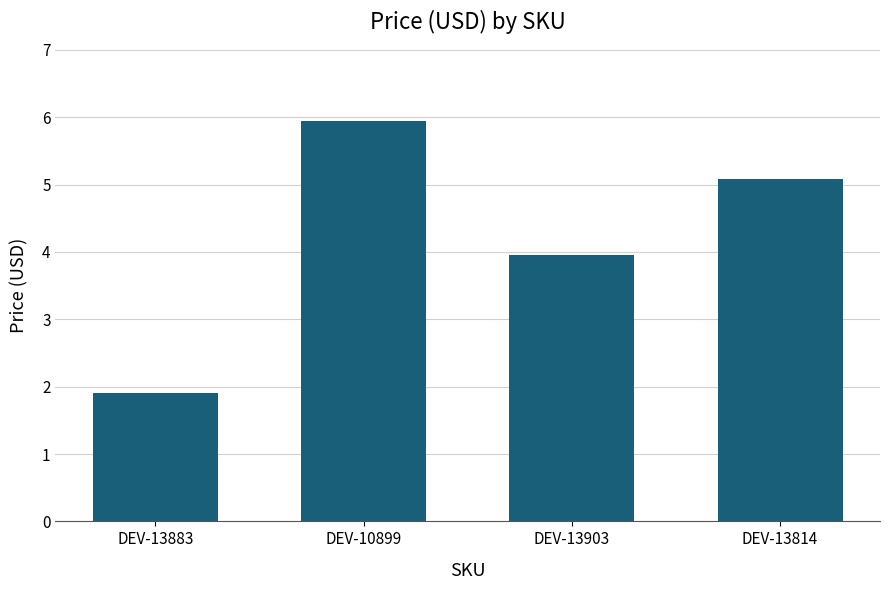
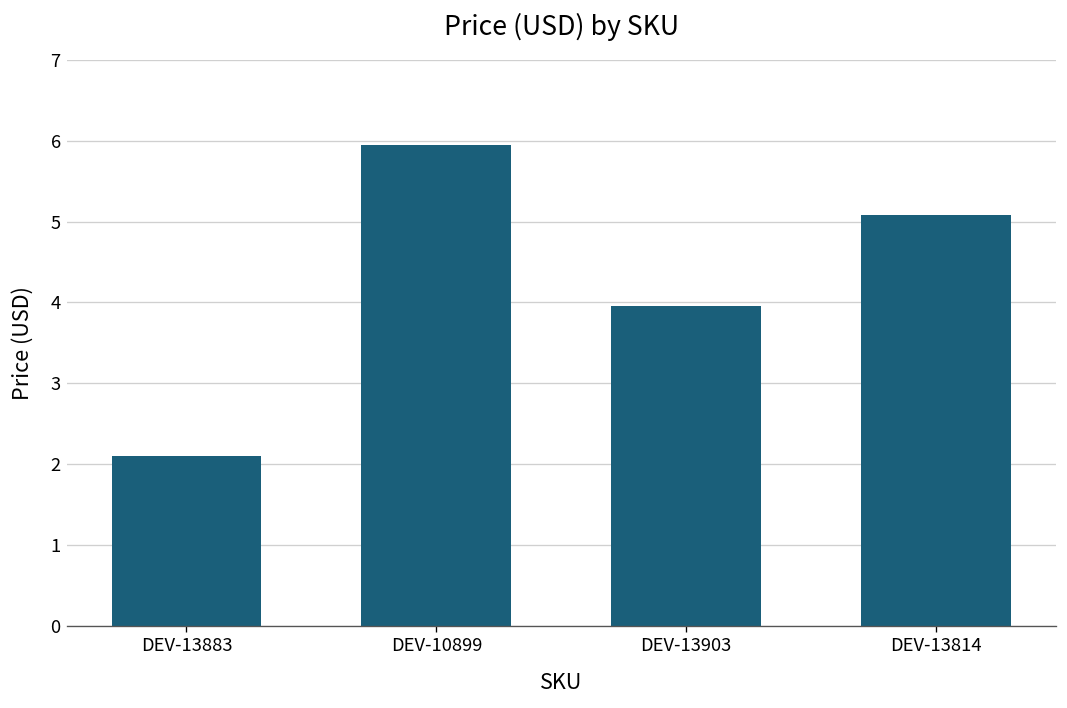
  {
-   "DEV-13883": 1.9,
+   "DEV-13883": 2.1,
    "DEV-10899": 6.0,
    "DEV-13903": 4.0,
    "DEV-13814": 5.1
  }
